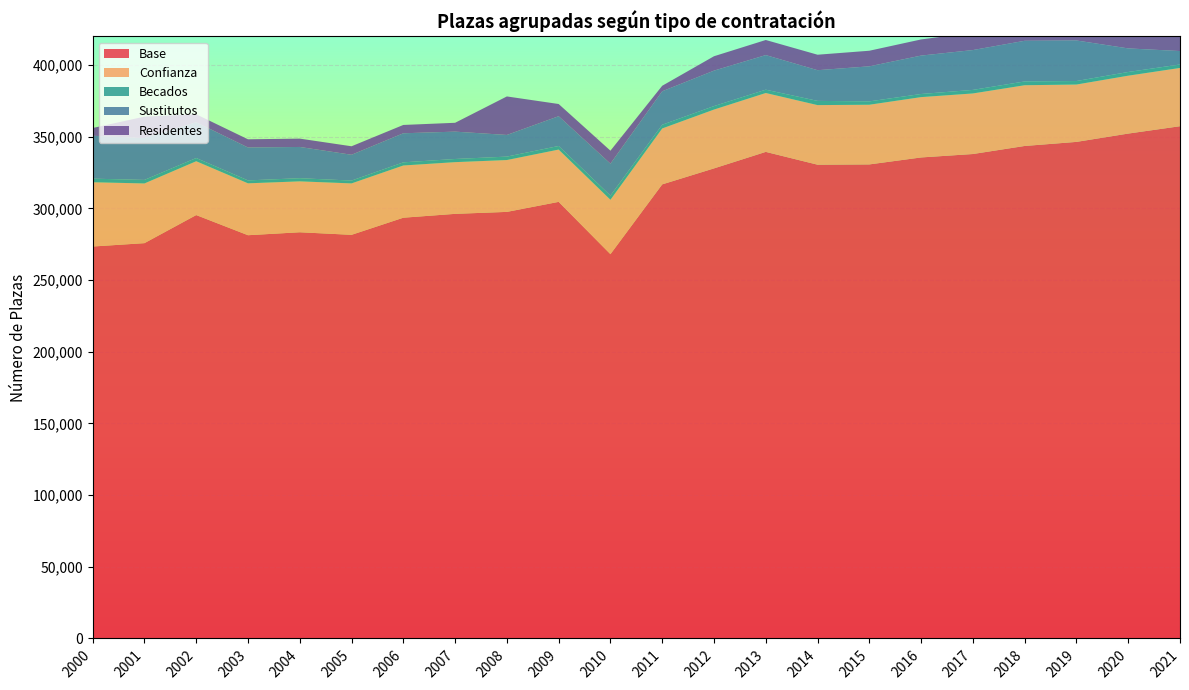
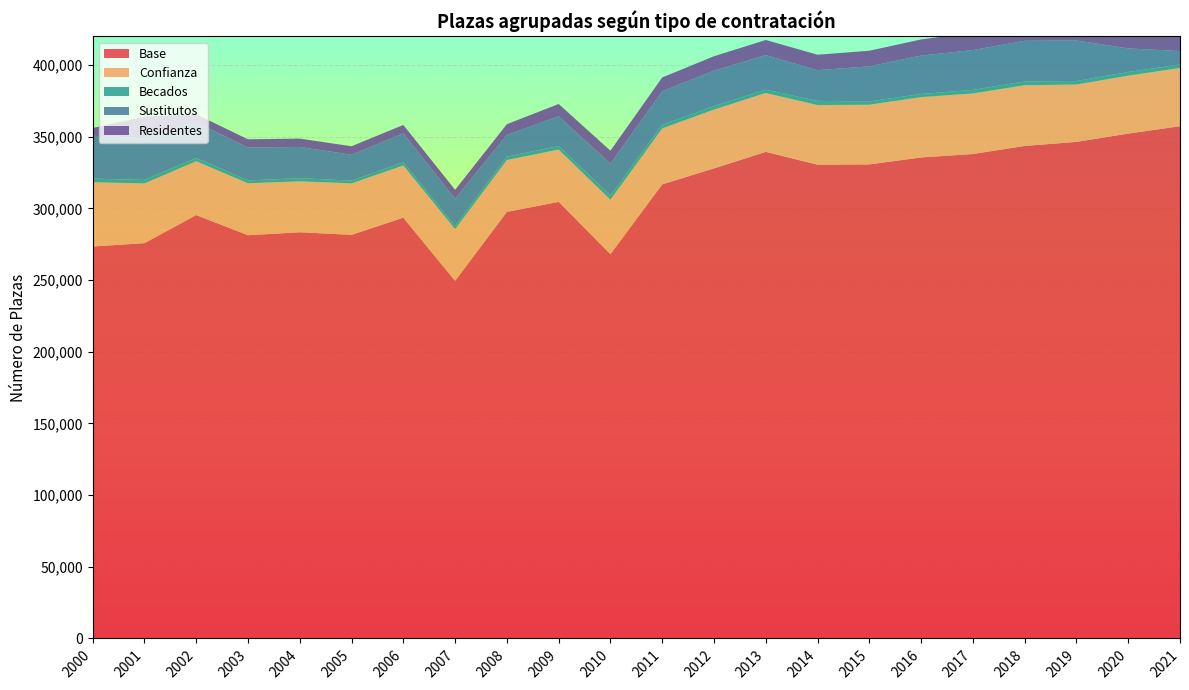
  {
    "Base": {
      "2000": "273,000",
      "2001": "276,000",
      "2002": "295,000",
      "2003": "281,000",
      "2004": "283,000",
      "2005": "282,000",
      "2006": "293,000",
-     "2007": "296,000",
+     "2007": "249,000",
      "2008": "298,000",
      "2009": "305,000",
      "2010": "268,000",
      "2011": "317,000",
      "2012": "328,000",
      "2013": "339,000",
      "2014": "330,000",
      "2015": "331,000",
      "2016": "336,000",
      "2017": "338,000",
      "2018": "344,000",
      "2019": "346,000",
      "2020": "352,000",
      "2021": "357,000"
    },
    "Confianza": {
      "2000": "45,000",
      "2001": "42,000",
      "2002": "38,000",
      "2003": "36,000",
      "2004": "36,000",
      "2005": "36,000",
      "2006": "36,000",
      "2007": "36,000",
      "2008": "36,000",
      "2009": "36,000",
      "2010": "38,000",
      "2011": "39,000",
      "2012": "41,000",
      "2013": "41,000",
      "2014": "42,000",
      "2015": "42,000",
      "2016": "42,000",
      "2017": "42,000",
      "2018": "42,000",
      "2019": "40,000",
      "2020": "40,000",
      "2021": "41,000"
    },
    "Residentes": {
      "2000": "5,000",
      "2003": "6,000",
      "2004": "6,000",
      "2005": "6,000",
      "2006": "6,000",
      "2007": "6,000",
-     "2008": "27,000",
+     "2008": "8,000",
      "2009": "9,000",
      "2010": "9,000",
-     "2011": "4,000",
+     "2011": "10,000",
      "2012": "10,000",
      "2013": "11,000",
      "2014": "11,000",
      "2015": "11,000",
      "2016": "11,000"
    }
  }
